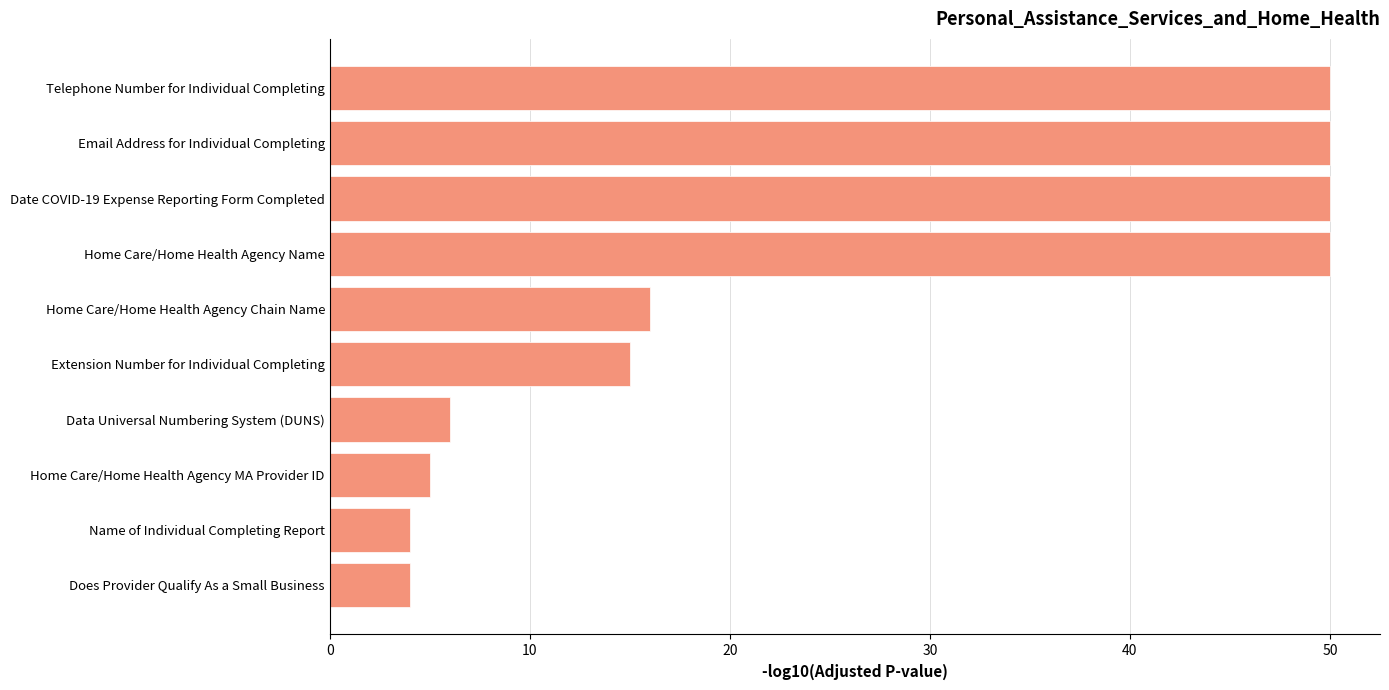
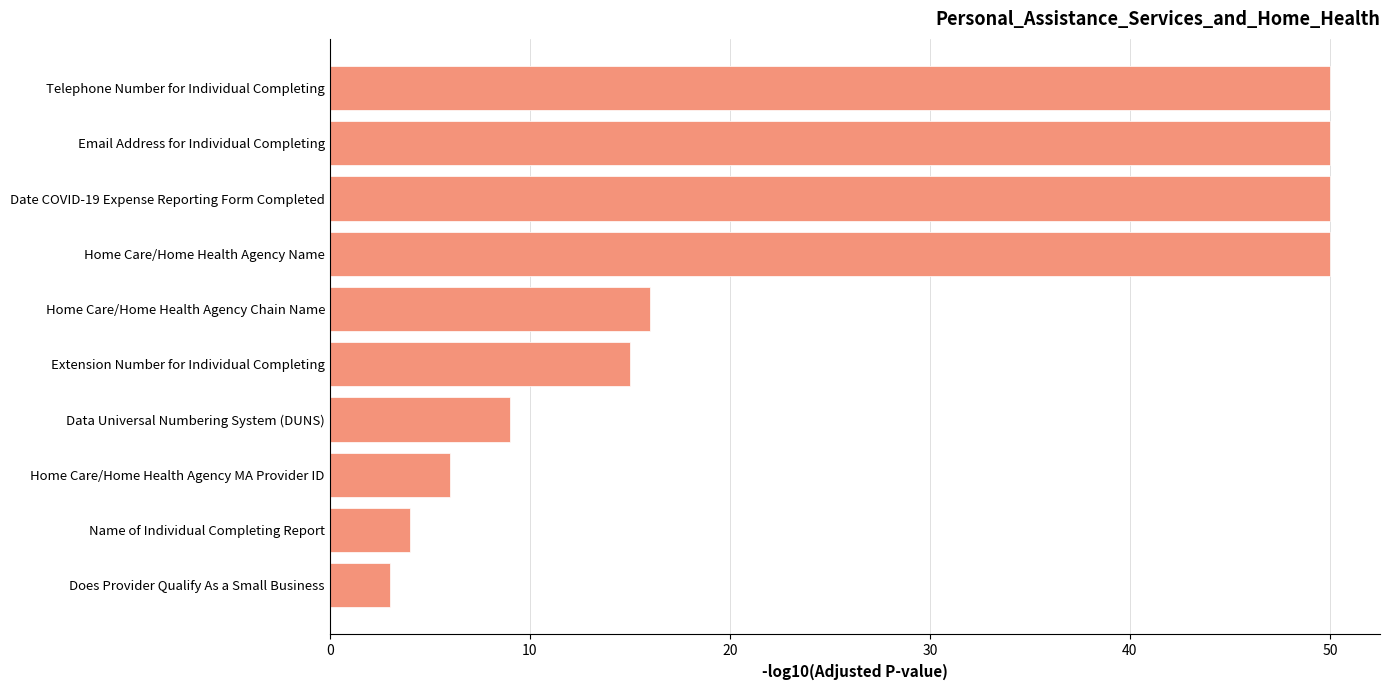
  {
    "Telephone Number for Individual Completing": 50,
    "Email Address for Individual Completing": 50,
    "Date COVID-19 Expense Reporting Form Completed": 50,
    "Home Care/Home Health Agency Name": 50,
    "Home Care/Home Health Agency Chain Name": 16,
    "Extension Number for Individual Completing": 15,
-   "Data Universal Numbering System (DUNS)": 6,
-   "Home Care/Home Health Agency MA Provider ID": 5,
+   "Data Universal Numbering System (DUNS)": 9,
+   "Home Care/Home Health Agency MA Provider ID": 6,
    "Name of Individual Completing Report": 4,
-   "Does Provider Qualify As a Small Business": 4
+   "Does Provider Qualify As a Small Business": 3
  }
